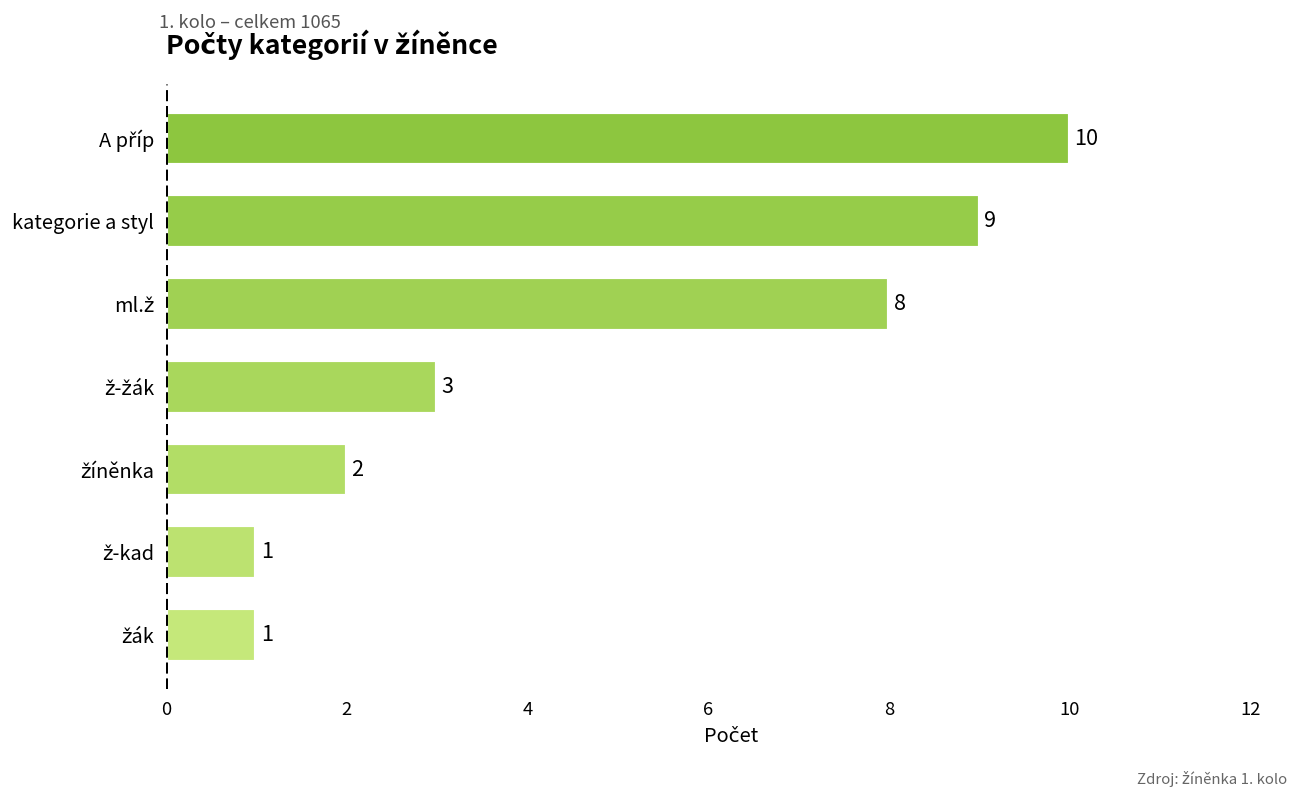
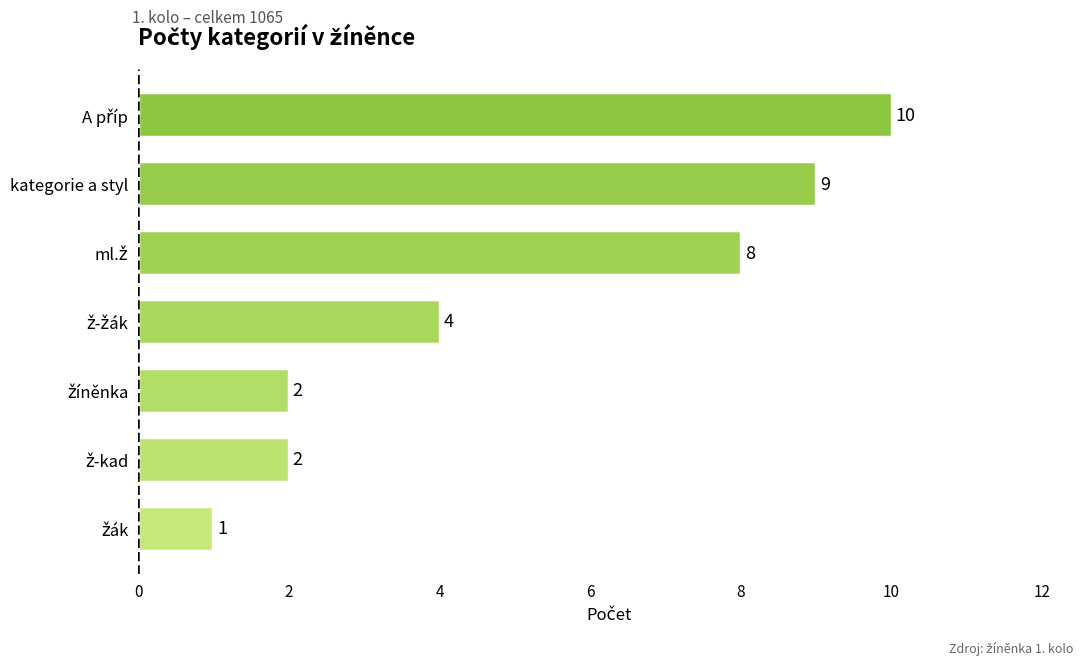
  {
    "A příp": 10,
    "kategorie a styl": 9,
    "ml.ž": 8,
-   "ž-žák": 3,
+   "ž-žák": 4,
    "žíněnka": 2,
-   "ž-kad": 1,
+   "ž-kad": 2,
    "žák": 1
  }
